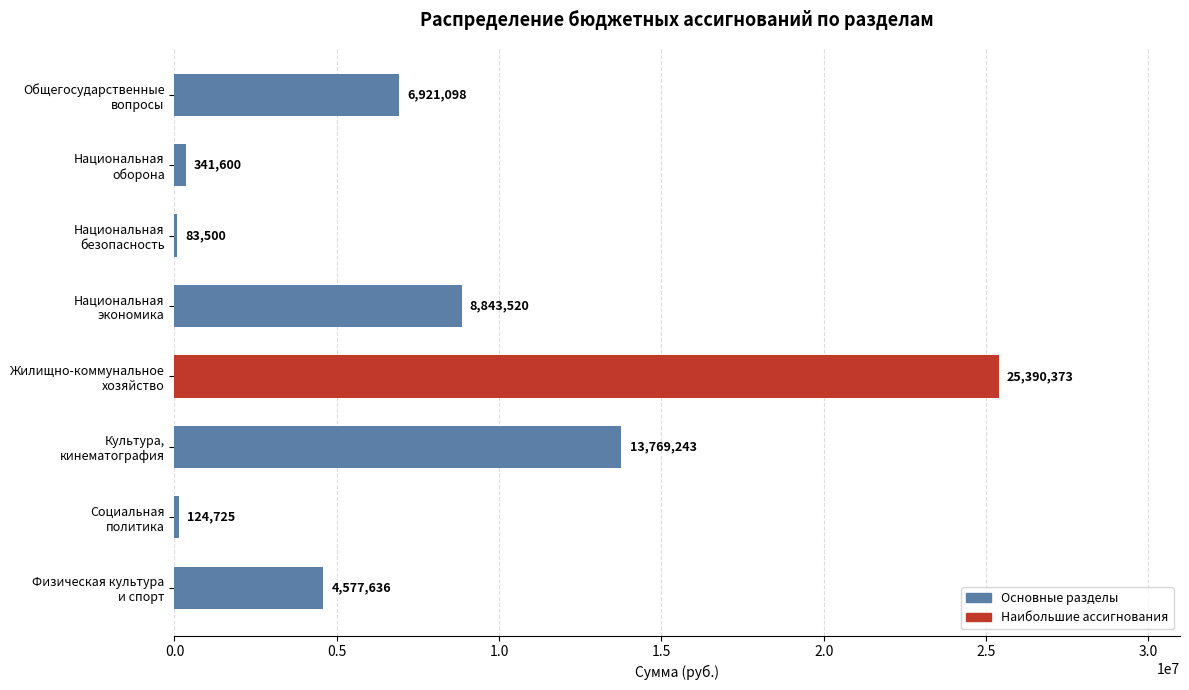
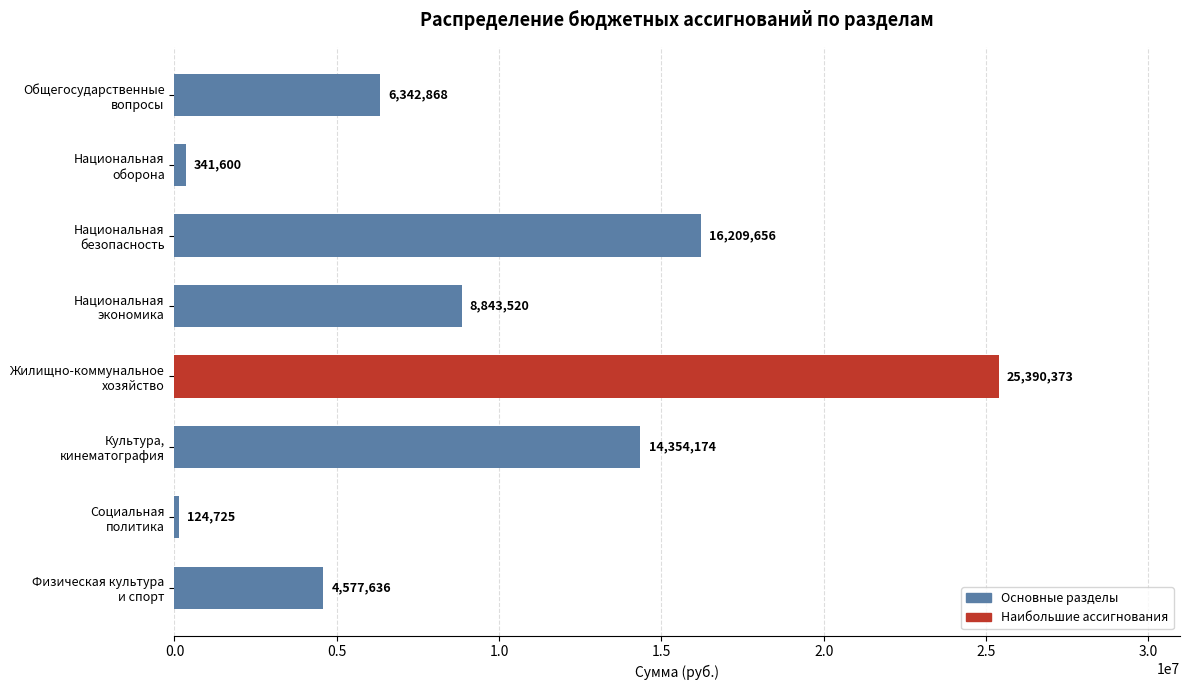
  {
-   "Общегосударственные вопросы": "6,921,098",
+   "Общегосударственные вопросы": "6,342,868",
    "Национальная оборона": "341,600",
-   "Национальная безопасность": "83,500",
+   "Национальная безопасность": "16,209,656",
    "Национальная экономика": "8,843,520",
    "Жилищно-коммунальное хозяйство": "25,390,373",
-   "Культура, кинематография": "13,769,243",
+   "Культура, кинематография": "14,354,174",
    "Социальная политика": "124,725",
    "Физическая культура и спорт": "4,577,636"
  }
